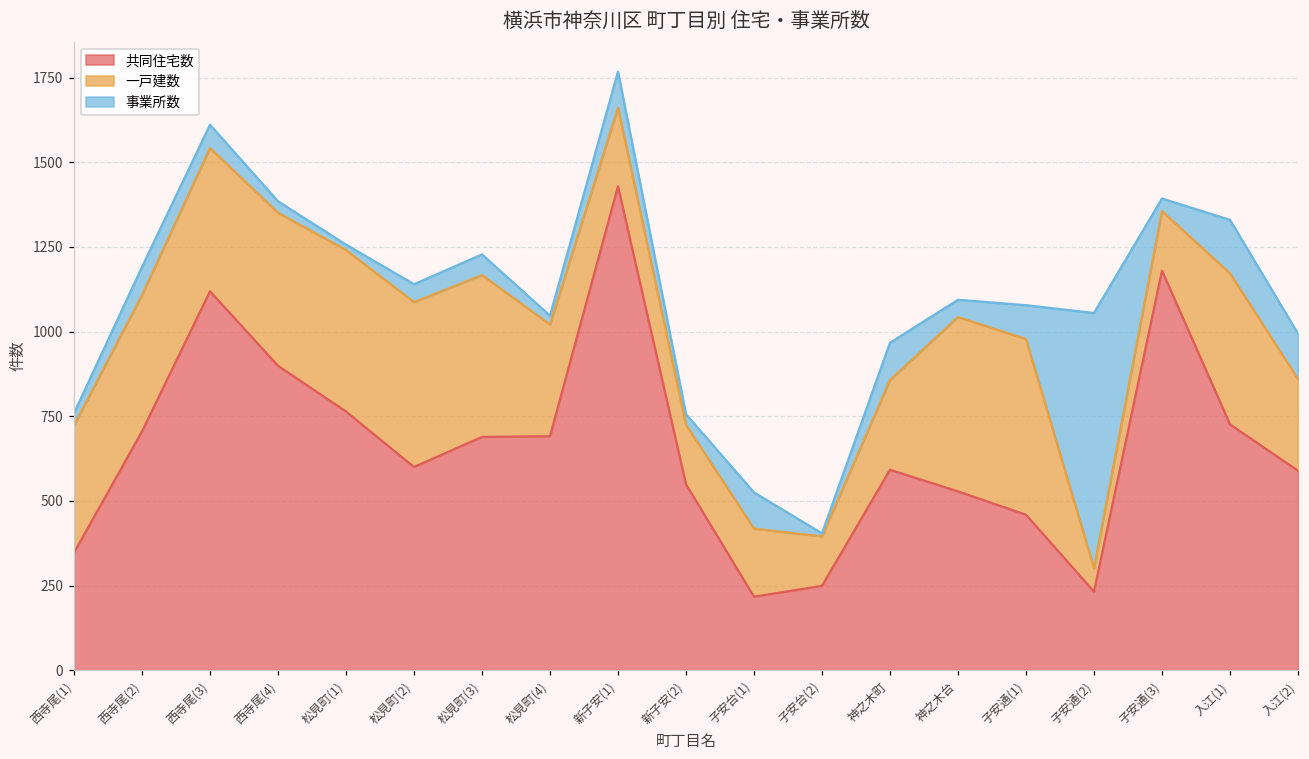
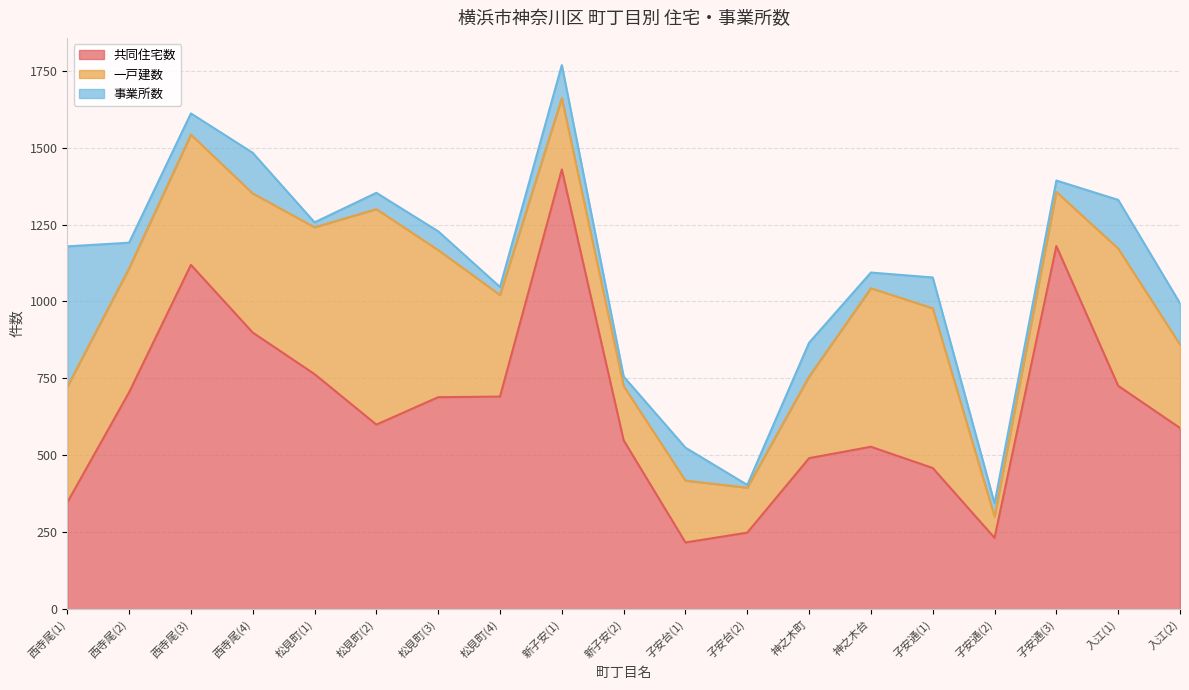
  {
    "共同住宅数": {
      "西寺尾(1)": 350,
      "西寺尾(2)": 710,
      "西寺尾(3)": 1120,
      "西寺尾(4)": 900,
      "松見町(1)": 760,
      "松見町(2)": 600,
      "松見町(3)": 690,
      "松見町(4)": 690,
      "新子安(1)": 1430,
      "新子安(2)": 550,
      "子安台(1)": 220,
      "子安台(2)": 250,
-     "神之木町": 590,
+     "神之木町": 490,
      "神之木台": 530,
      "子安通(1)": 460,
      "子安通(2)": 230,
      "子安通(3)": 1180,
      "入江(1)": 730,
      "入江(2)": 590
    },
    "一戸建数": {
      "西寺尾(1)": 380,
      "西寺尾(2)": 400,
      "西寺尾(3)": 420,
      "西寺尾(4)": 450,
      "松見町(1)": 480,
-     "松見町(2)": 490,
+     "松見町(2)": 700,
      "松見町(3)": 480,
      "松見町(4)": 330,
      "新子安(1)": 230,
      "新子安(2)": 180,
      "子安台(1)": 200,
      "子安台(2)": 150,
      "神之木町": 270,
      "神之木台": 520,
      "子安通(1)": 520,
      "子安通(2)": 70,
      "子安通(3)": 180,
      "入江(1)": 450,
      "入江(2)": 270
    },
    "事業所数": {
-     "西寺尾(1)": 40,
+     "西寺尾(1)": 460,
      "西寺尾(2)": 80,
      "西寺尾(3)": 70,
-     "西寺尾(4)": 30,
+     "西寺尾(4)": 130,
      "松見町(1)": 20,
      "松見町(2)": 50,
      "松見町(3)": 60,
      "松見町(4)": 30,
      "新子安(1)": 110,
      "新子安(2)": 30,
      "子安台(1)": 110,
      "子安台(2)": 10,
      "神之木町": 110,
      "神之木台": 50,
      "子安通(1)": 100,
-     "子安通(2)": 750,
+     "子安通(2)": 40,
      "子安通(3)": 40,
      "入江(1)": 160,
      "入江(2)": 130
    }
  }
